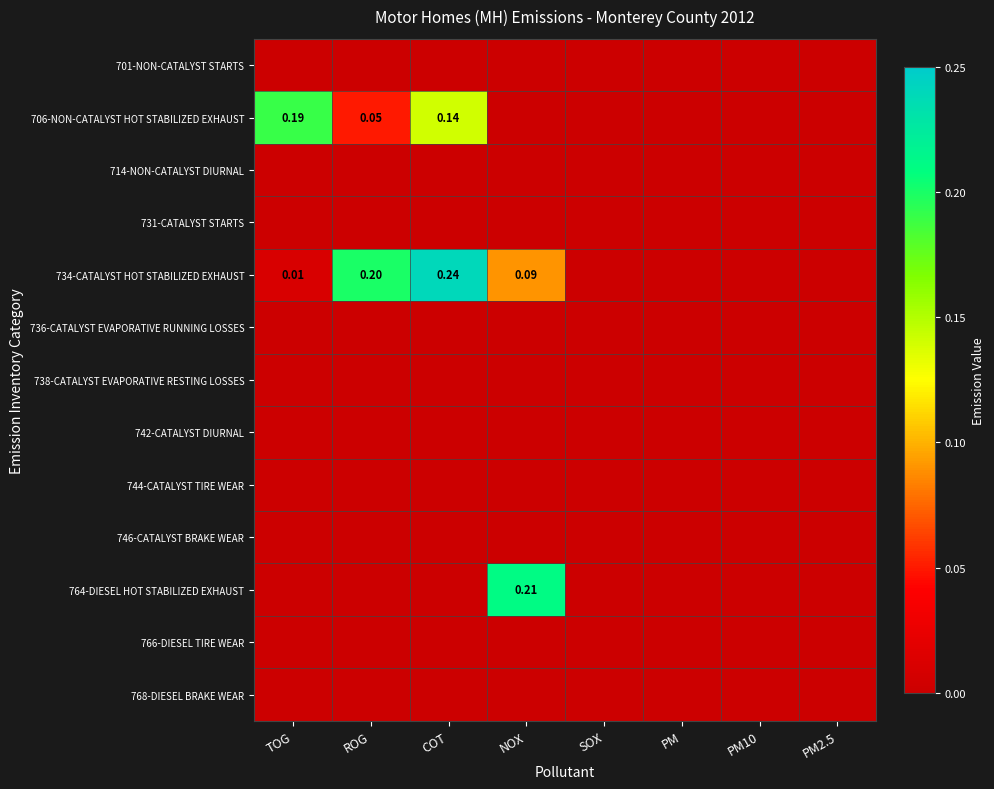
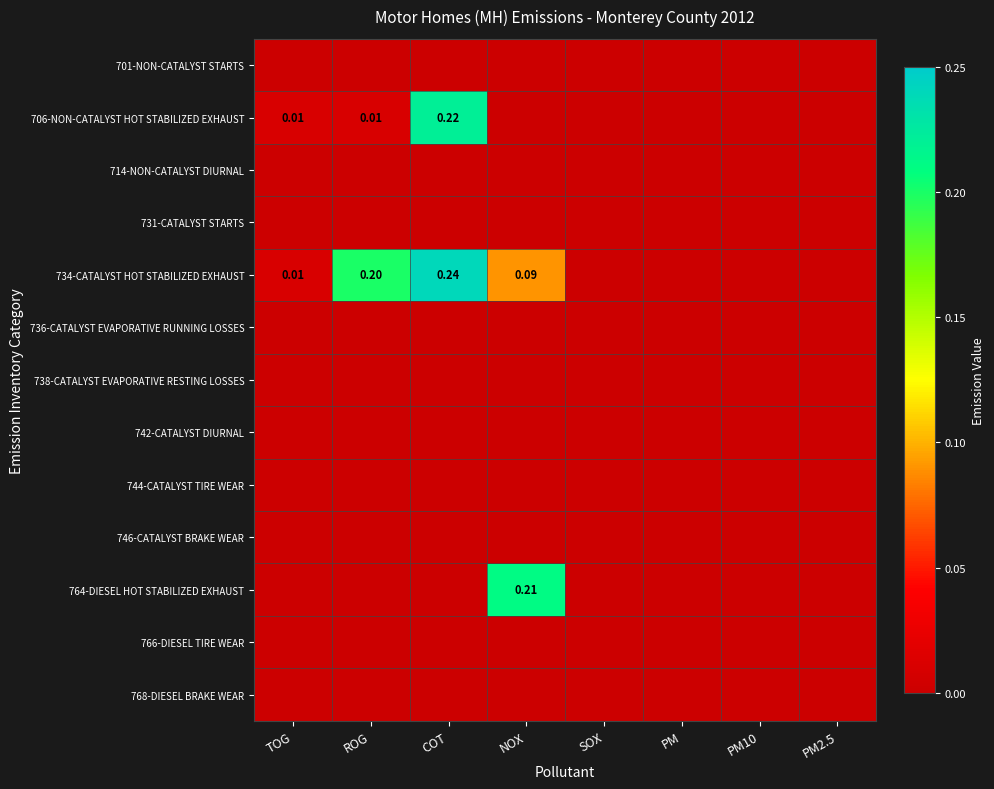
  {
    "706-NON-CATALYST HOT STABILIZED EXHAUST": {
-     "TOG": 0.19,
-     "ROG": 0.05,
-     "COT": 0.14
+     "TOG": 0.01,
+     "ROG": 0.01,
+     "COT": 0.22
    },
    "734-CATALYST HOT STABILIZED EXHAUST": {
      "TOG": 0.01,
      "ROG": 0.20,
      "COT": 0.24,
      "NOX": 0.09
    },
    "764-DIESEL HOT STABILIZED EXHAUST": {
      "NOX": 0.21
    }
  }
